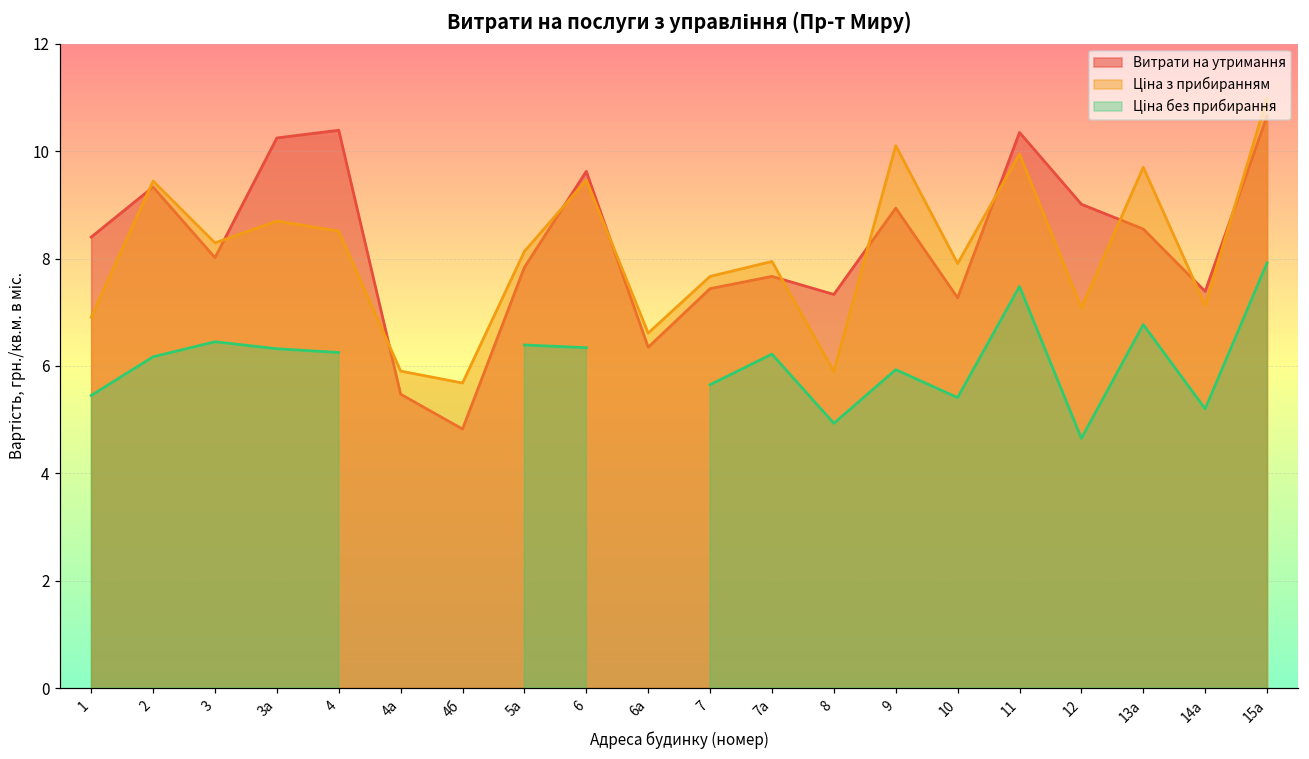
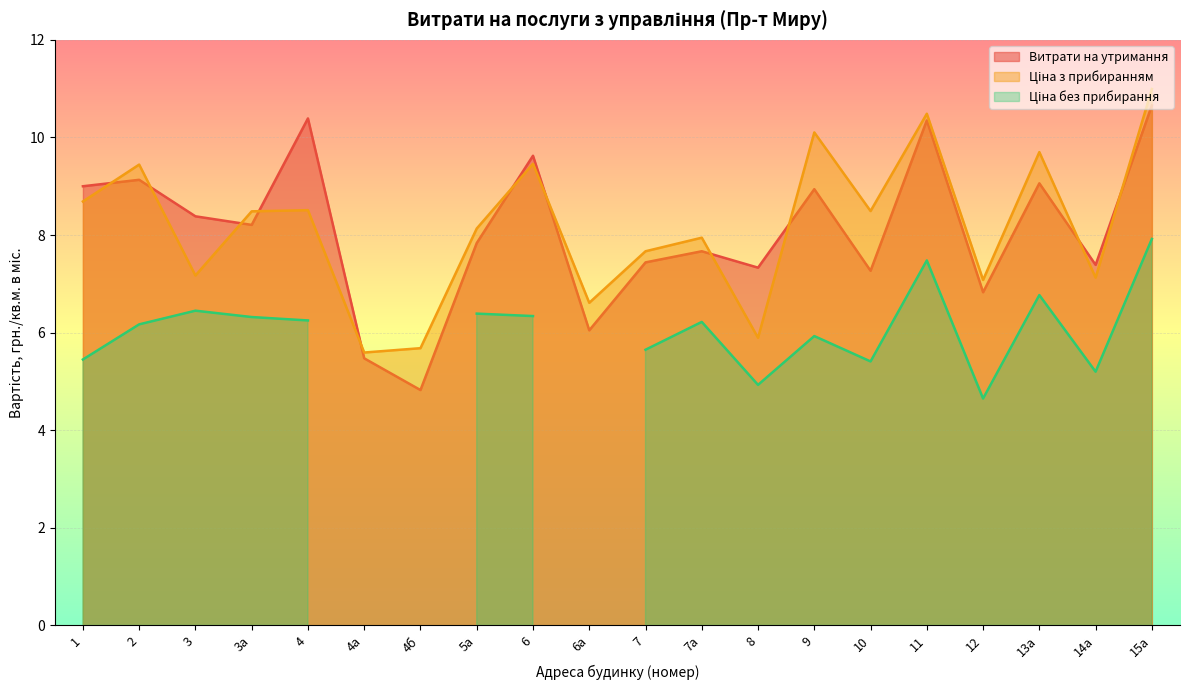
  {
    "Витрати на утримання": {
-     "1": 8.4,
-     "2": 9.3,
-     "3": 8.0,
-     "3а": 10.2,
+     "1": 9.0,
+     "2": 9.1,
+     "3": 8.4,
+     "3а": 8.2,
      "4": 10.4,
      "4а": 5.5,
      "4б": 4.8,
      "5а": 7.8,
      "6": 9.6,
-     "6а": 6.3,
+     "6а": 6.0,
      "7": 7.4,
      "7а": 7.7,
      "8": 7.3,
      "9": 8.9,
      "10": 7.3,
      "11": 10.3,
-     "12": 9.0,
-     "13а": 8.6,
+     "12": 6.8,
+     "13а": 9.1,
      "14а": 7.4
    },
    "Ціна з прибиранням": {
-     "1": 6.9,
+     "1": 8.7,
      "2": 9.4,
-     "3": 8.3,
-     "3а": 8.7,
+     "3": 7.2,
+     "3а": 8.5,
      "4": 8.5,
-     "4а": 5.9,
+     "4а": 5.6,
      "4б": 5.7,
      "5а": 8.1,
      "6": 9.5,
      "6а": 6.6,
      "7": 7.7,
      "7а": 7.9,
      "8": 5.9,
      "9": 10.1,
-     "10": 7.9,
-     "11": 9.9,
+     "10": 8.5,
+     "11": 10.5,
      "12": 7.1,
      "13а": 9.7,
      "14а": 7.1
    }
  }
